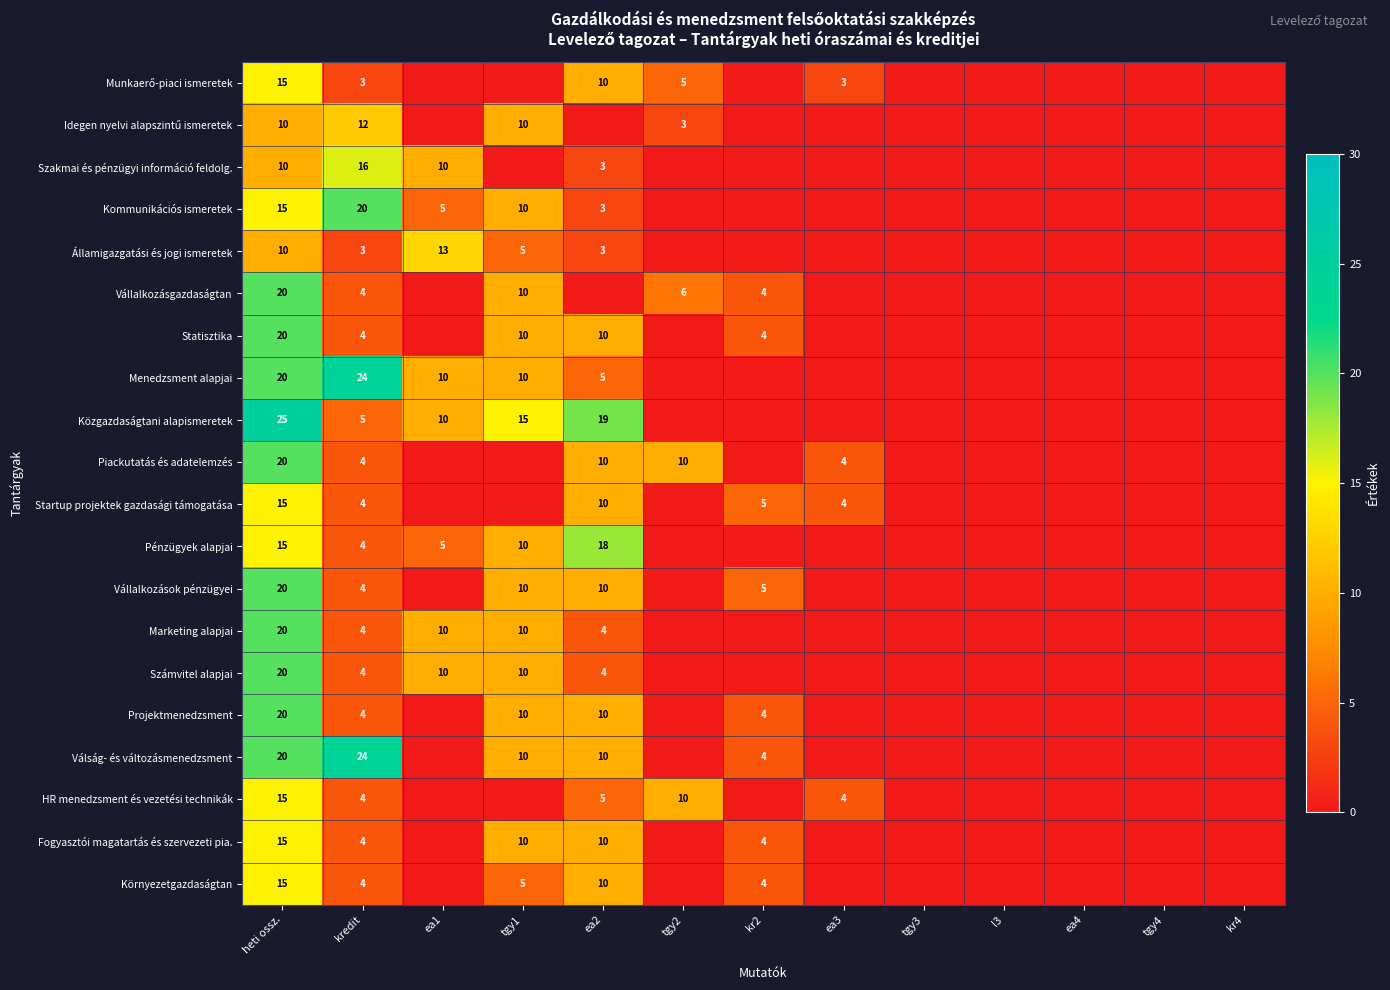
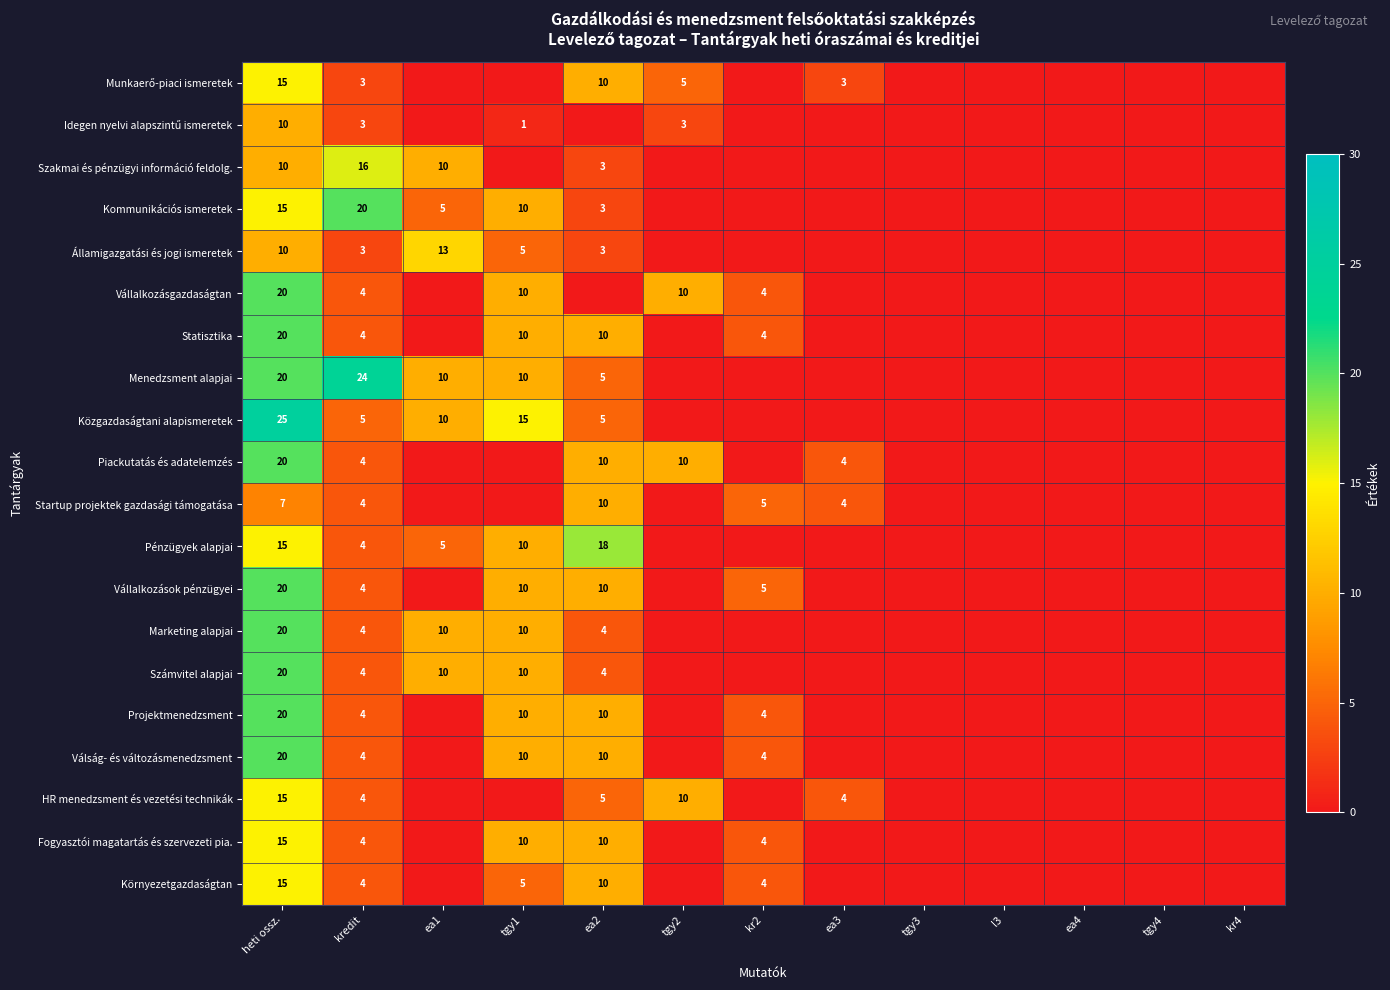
  {
    "Munkaerő-piaci ismeretek": {
      "heti ossz.": 15,
      "kredit": 3,
      "ea2": 10,
      "tgy2": 5,
      "ea3": 3
    },
    "Idegen nyelvi alapszintű ismeretek": {
      "heti ossz.": 10,
-     "kredit": 12,
-     "tgy1": 10,
+     "kredit": 3,
+     "tgy1": 1,
      "tgy2": 3
    },
    "Szakmai és pénzügyi információ feldolg.": {
      "heti ossz.": 10,
      "kredit": 16,
      "ea1": 10,
      "ea2": 3
    },
    "Kommunikációs ismeretek": {
      "heti ossz.": 15,
      "kredit": 20,
      "ea1": 5,
      "tgy1": 10,
      "ea2": 3
    },
    "Államigazgatási és jogi ismeretek": {
      "heti ossz.": 10,
      "kredit": 3,
      "ea1": 13,
      "tgy1": 5,
      "ea2": 3
    },
    "Vállalkozásgazdaságtan": {
      "heti ossz.": 20,
      "kredit": 4,
      "tgy1": 10,
-     "tgy2": 6,
+     "tgy2": 10,
      "kr2": 4
    },
    "Statisztika": {
      "heti ossz.": 20,
      "kredit": 4,
      "tgy1": 10,
      "ea2": 10,
      "kr2": 4
    },
    "Menedzsment alapjai": {
      "heti ossz.": 20,
      "kredit": 24,
      "ea1": 10,
      "tgy1": 10,
      "ea2": 5
    },
    "Közgazdaságtani alapismeretek": {
      "heti ossz.": 25,
      "kredit": 5,
      "ea1": 10,
      "tgy1": 15,
-     "ea2": 19
+     "ea2": 5
    },
    "Piackutatás és adatelemzés": {
      "heti ossz.": 20,
      "kredit": 4,
      "ea2": 10,
      "tgy2": 10,
      "ea3": 4
    },
    "Startup projektek gazdasági támogatása": {
-     "heti ossz.": 15,
+     "heti ossz.": 7,
      "kredit": 4,
      "ea2": 10,
      "kr2": 5,
      "ea3": 4
    },
    "Pénzügyek alapjai": {
      "heti ossz.": 15,
      "kredit": 4,
      "ea1": 5,
      "tgy1": 10,
      "ea2": 18
    },
    "Vállalkozások pénzügyei": {
      "heti ossz.": 20,
      "kredit": 4,
      "tgy1": 10,
      "ea2": 10,
      "kr2": 5
    },
    "Marketing alapjai": {
      "heti ossz.": 20,
      "kredit": 4,
      "ea1": 10,
      "tgy1": 10,
      "ea2": 4
    },
    "Számvitel alapjai": {
      "heti ossz.": 20,
      "kredit": 4,
      "ea1": 10,
      "tgy1": 10,
      "ea2": 4
    },
    "Projektmenedzsment": {
      "heti ossz.": 20,
      "kredit": 4,
      "tgy1": 10,
      "ea2": 10,
      "kr2": 4
    },
    "Válság- és változásmenedzsment": {
      "heti ossz.": 20,
-     "kredit": 24,
+     "kredit": 4,
      "tgy1": 10,
      "ea2": 10,
      "kr2": 4
    },
    "HR menedzsment és vezetési technikák": {
      "heti ossz.": 15,
      "kredit": 4,
      "ea2": 5,
      "tgy2": 10,
      "ea3": 4
    },
    "Fogyasztói magatartás és szervezeti pia.": {
      "heti ossz.": 15,
      "kredit": 4,
      "tgy1": 10,
      "ea2": 10,
      "kr2": 4
    },
    "Környezetgazdaságtan": {
      "heti ossz.": 15,
      "kredit": 4,
      "tgy1": 5,
      "ea2": 10,
      "kr2": 4
    }
  }
